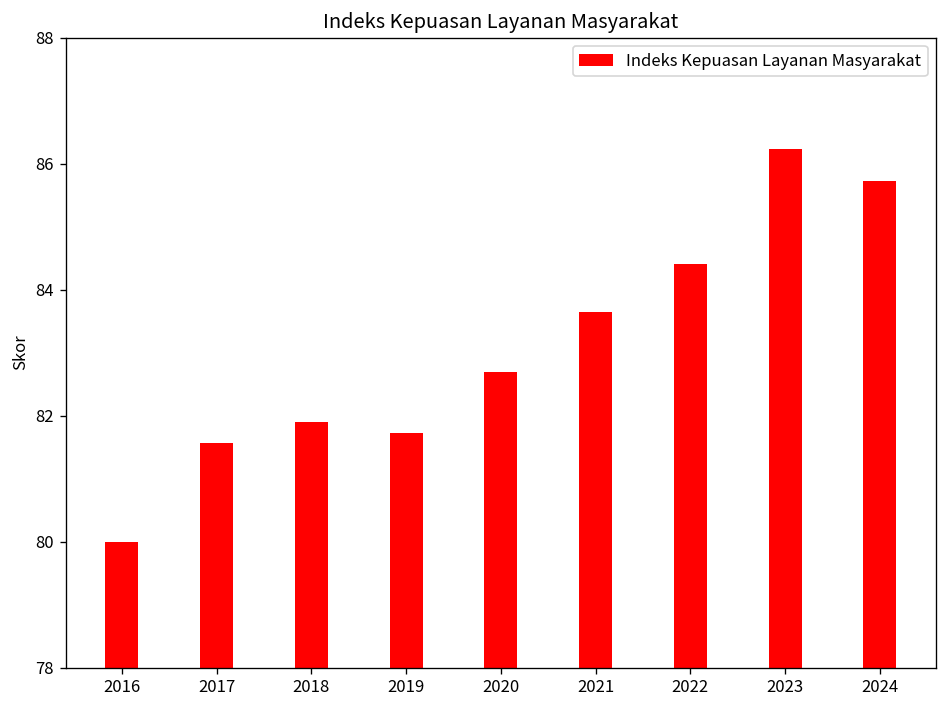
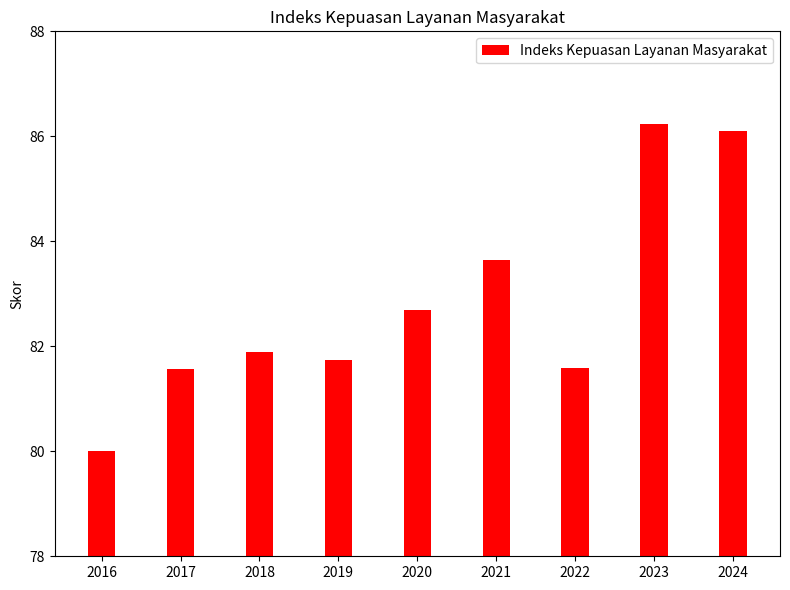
  {
    "2016": 80.0,
    "2017": 81.6,
    "2018": 81.9,
    "2019": 81.7,
    "2020": 82.7,
    "2021": 83.6,
-   "2022": 84.4,
+   "2022": 81.6,
    "2023": 86.2,
-   "2024": 85.7
+   "2024": 86.1
  }
